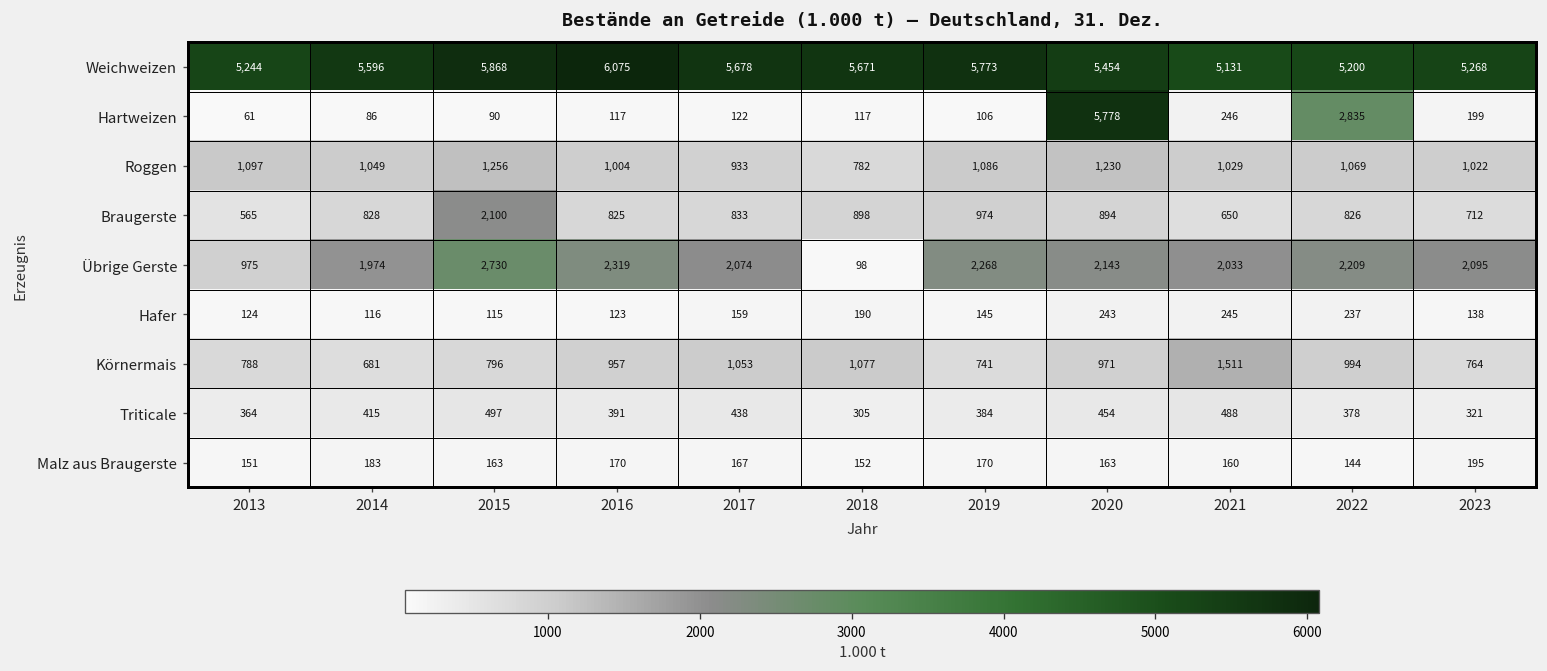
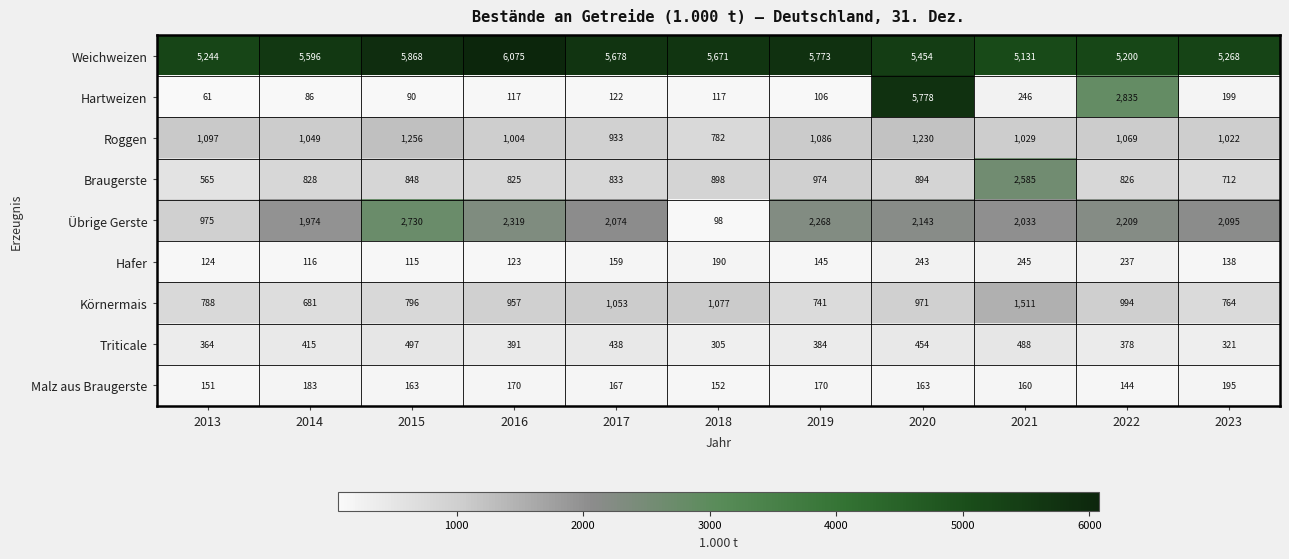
  {
    "Weichweizen": {
      "2013": "5,244",
      "2014": "5,596",
      "2015": "5,868",
      "2016": "6,075",
      "2017": "5,678",
      "2018": "5,671",
      "2019": "5,773",
      "2020": "5,454",
      "2021": "5,131",
      "2022": "5,200",
      "2023": "5,268"
    },
    "Hartweizen": {
      "2013": "61",
      "2014": "86",
      "2015": "90",
      "2016": "117",
      "2017": "122",
      "2018": "117",
      "2019": "106",
      "2020": "5,778",
      "2021": "246",
      "2022": "2,835",
      "2023": "199"
    },
    "Roggen": {
      "2013": "1,097",
      "2014": "1,049",
      "2015": "1,256",
      "2016": "1,004",
      "2017": "933",
      "2018": "782",
      "2019": "1,086",
      "2020": "1,230",
      "2021": "1,029",
      "2022": "1,069",
      "2023": "1,022"
    },
    "Braugerste": {
      "2013": "565",
      "2014": "828",
-     "2015": "2,100",
+     "2015": "848",
      "2016": "825",
      "2017": "833",
      "2018": "898",
      "2019": "974",
      "2020": "894",
-     "2021": "650",
+     "2021": "2,585",
      "2022": "826",
      "2023": "712"
    },
    "Übrige Gerste": {
      "2013": "975",
      "2014": "1,974",
      "2015": "2,730",
      "2016": "2,319",
      "2017": "2,074",
      "2018": "98",
      "2019": "2,268",
      "2020": "2,143",
      "2021": "2,033",
      "2022": "2,209",
      "2023": "2,095"
    },
    "Hafer": {
      "2013": "124",
      "2014": "116",
      "2015": "115",
      "2016": "123",
      "2017": "159",
      "2018": "190",
      "2019": "145",
      "2020": "243",
      "2021": "245",
      "2022": "237",
      "2023": "138"
    },
    "Körnermais": {
      "2013": "788",
      "2014": "681",
      "2015": "796",
      "2016": "957",
      "2017": "1,053",
      "2018": "1,077",
      "2019": "741",
      "2020": "971",
      "2021": "1,511",
      "2022": "994",
      "2023": "764"
    },
    "Triticale": {
      "2013": "364",
      "2014": "415",
      "2015": "497",
      "2016": "391",
      "2017": "438",
      "2018": "305",
      "2019": "384",
      "2020": "454",
      "2021": "488",
      "2022": "378",
      "2023": "321"
    },
    "Malz aus Braugerste": {
      "2013": "151",
      "2014": "183",
      "2015": "163",
      "2016": "170",
      "2017": "167",
      "2018": "152",
      "2019": "170",
      "2020": "163",
      "2021": "160",
      "2022": "144",
      "2023": "195"
    }
  }
